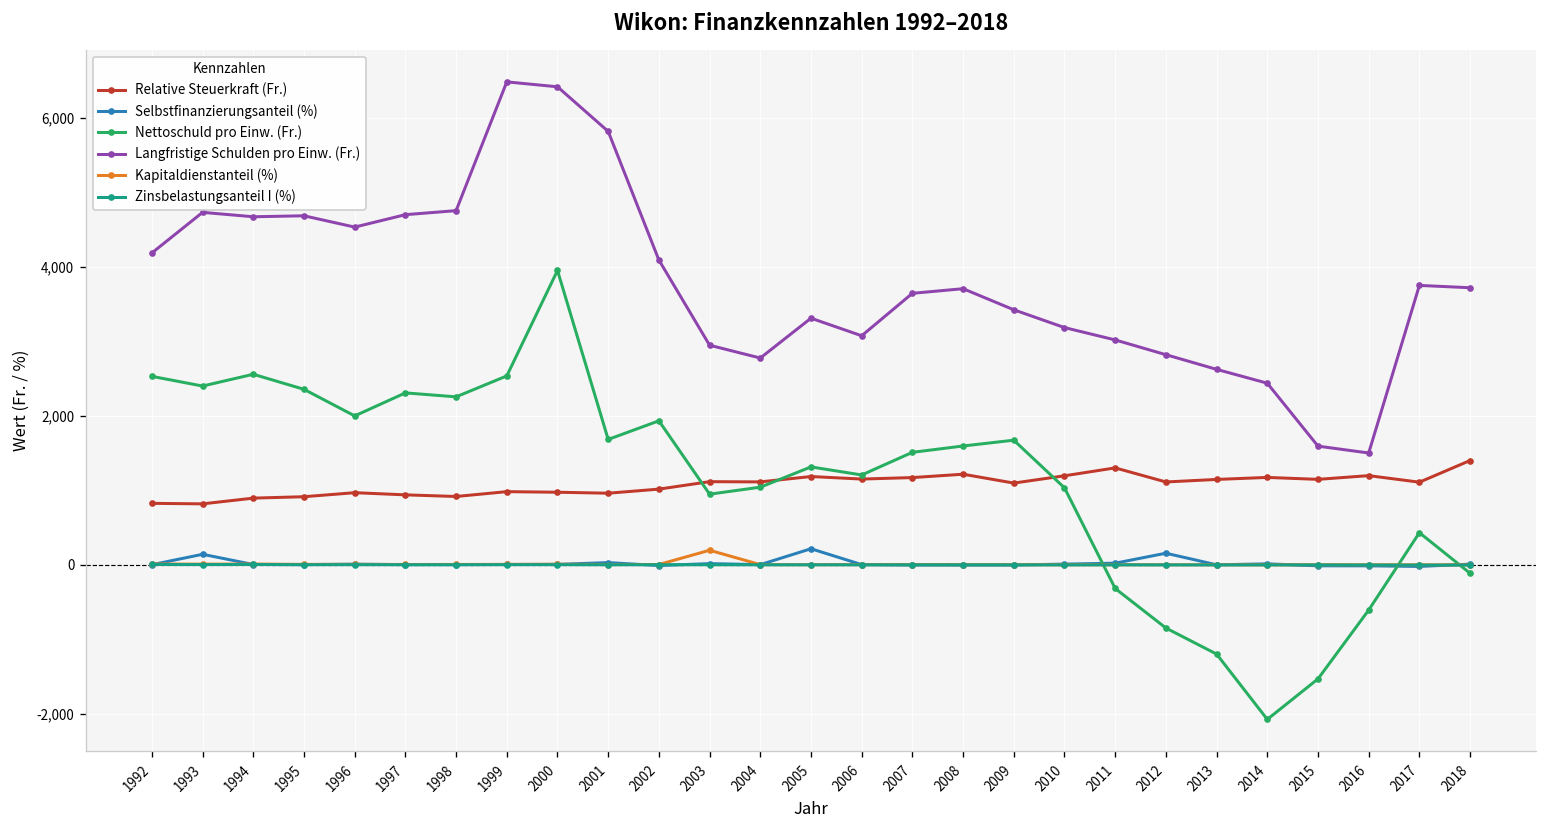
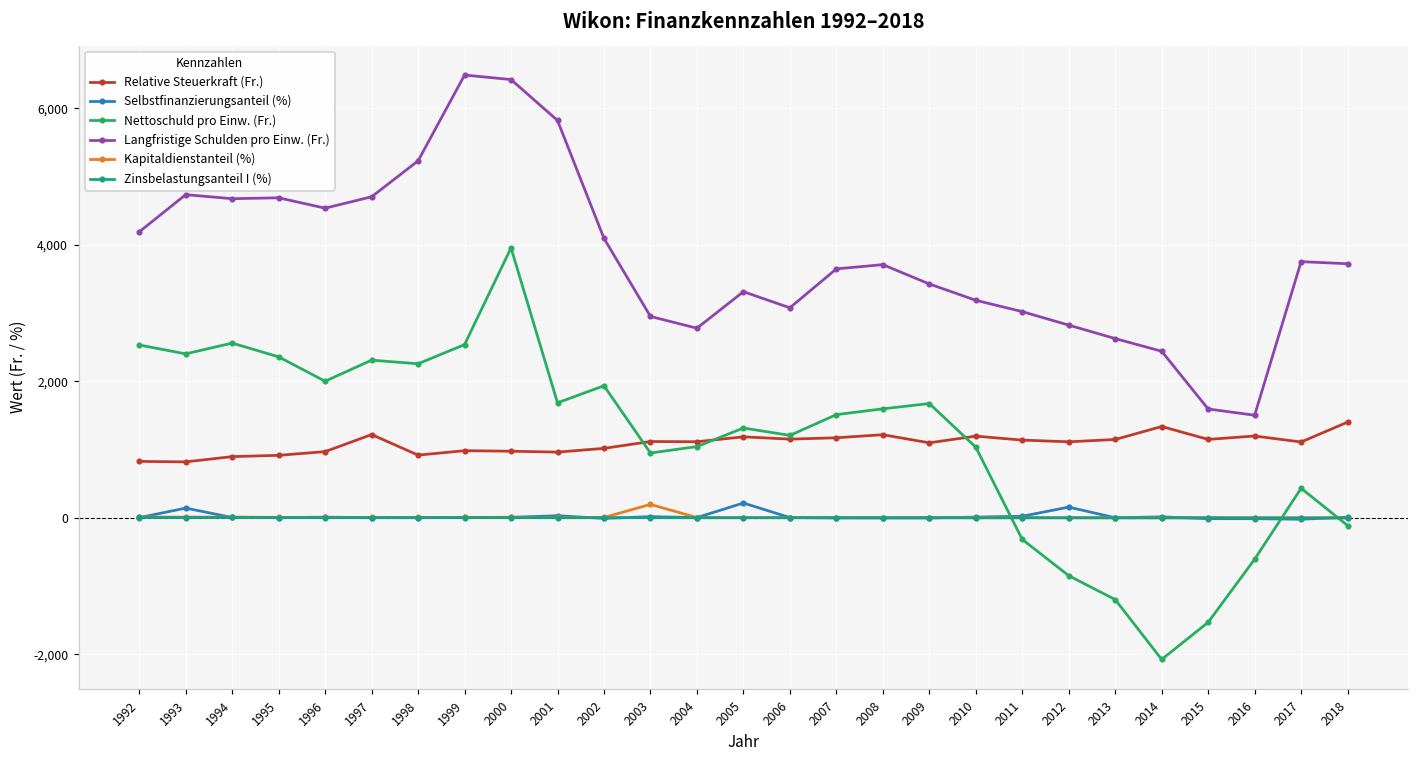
  {
    "Relative Steuerkraft (Fr.)": {
      "1992": "800",
      "1993": "800",
      "1994": "900",
      "1995": "900",
      "1996": "1,000",
-     "1997": "900",
+     "1997": "1,200",
      "1998": "900",
      "1999": "1,000",
      "2000": "1,000",
      "2001": "1,000",
      "2002": "1,000",
      "2003": "1,100",
      "2004": "1,100",
      "2005": "1,200",
      "2006": "1,200",
      "2007": "1,200",
      "2008": "1,200",
      "2009": "1,100",
      "2010": "1,200",
-     "2011": "1,300",
+     "2011": "1,100",
      "2012": "1,100",
      "2013": "1,100",
-     "2014": "1,200",
+     "2014": "1,300",
      "2015": "1,100",
      "2016": "1,200",
      "2017": "1,100",
      "2018": "1,400"
    },
    "Selbstfinanzierungsanteil (%)": {
      "1993": "100",
      "2005": "200",
      "2012": "200"
    },
    "Langfristige Schulden pro Einw. (Fr.)": {
      "1992": "4,200",
      "1993": "4,700",
      "1994": "4,700",
      "1995": "4,700",
      "1996": "4,500",
      "1997": "4,700",
-     "1998": "4,800",
+     "1998": "5,200",
      "1999": "6,500",
      "2000": "6,400",
      "2001": "5,800",
      "2002": "4,100",
      "2003": "3,000",
      "2004": "2,800",
      "2005": "3,300",
      "2006": "3,100",
      "2007": "3,600",
      "2008": "3,700",
      "2009": "3,400",
      "2010": "3,200",
      "2011": "3,000",
      "2012": "2,800",
      "2013": "2,600",
      "2014": "2,400",
      "2015": "1,600",
      "2016": "1,500",
      "2017": "3,800",
      "2018": "3,700"
    },
    "Kapitaldienstanteil (%)": {
      "2003": "200"
    }
  }
